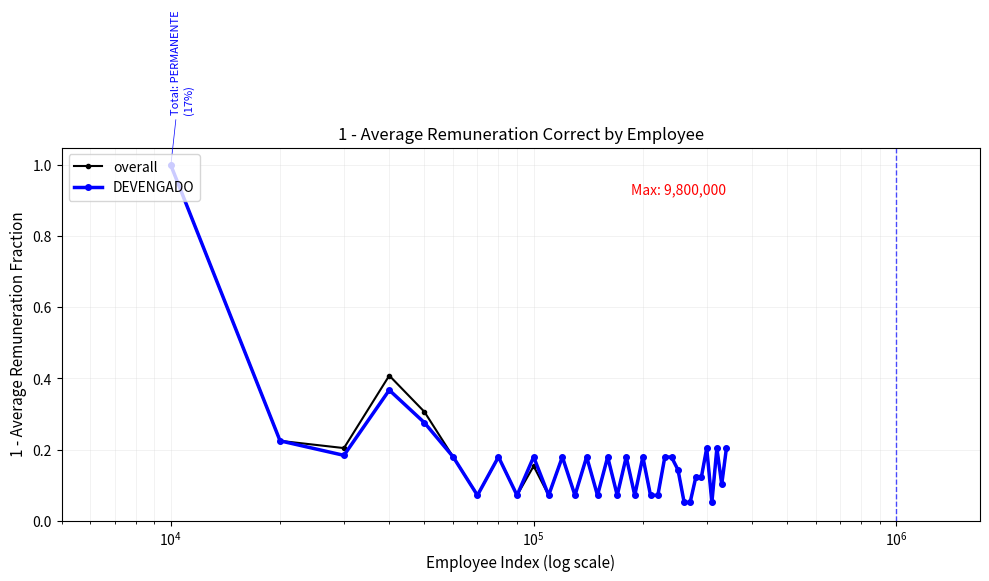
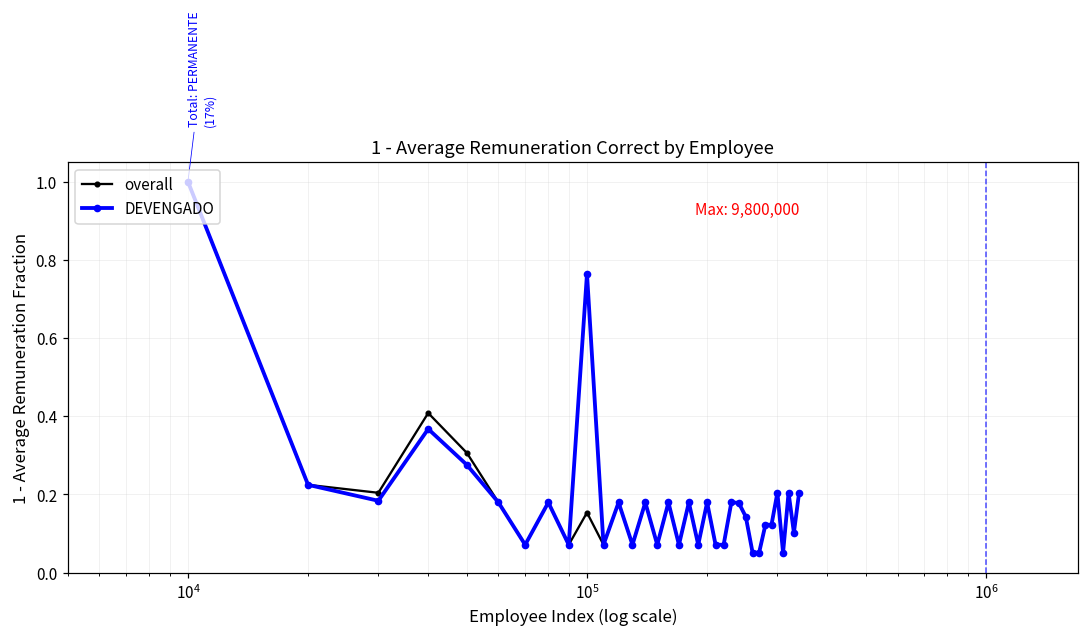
  {
    "overall": {
      "10^5": 0.15
    },
    "DEVENGADO": {
-     "10^5": 0.18
+     "10^5": 0.76
    }
  }
